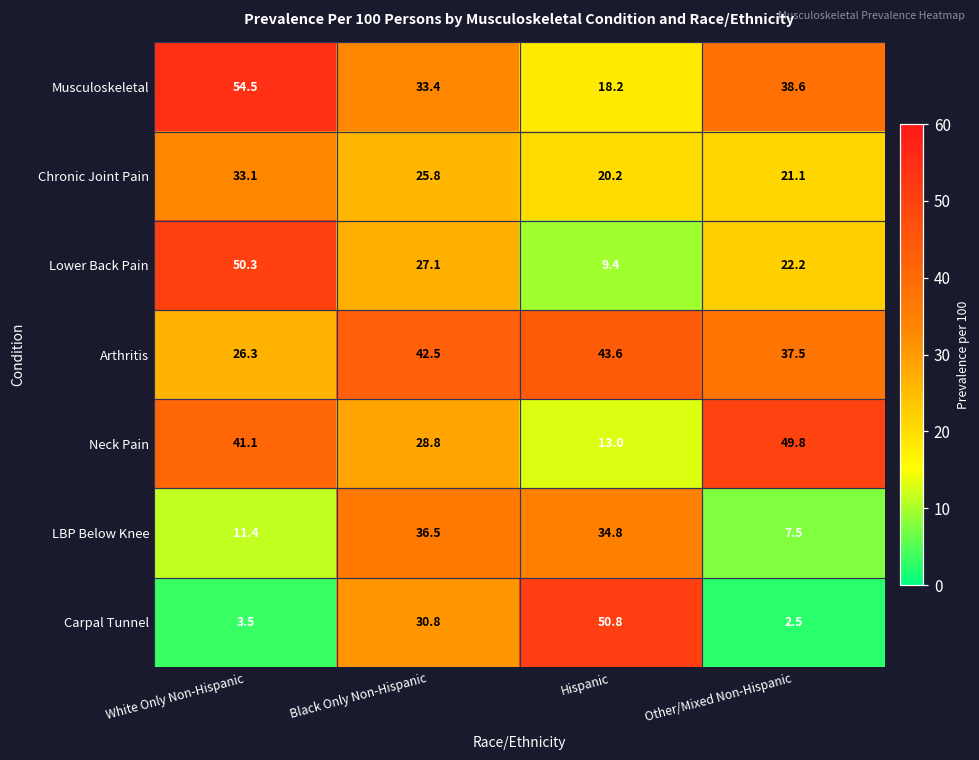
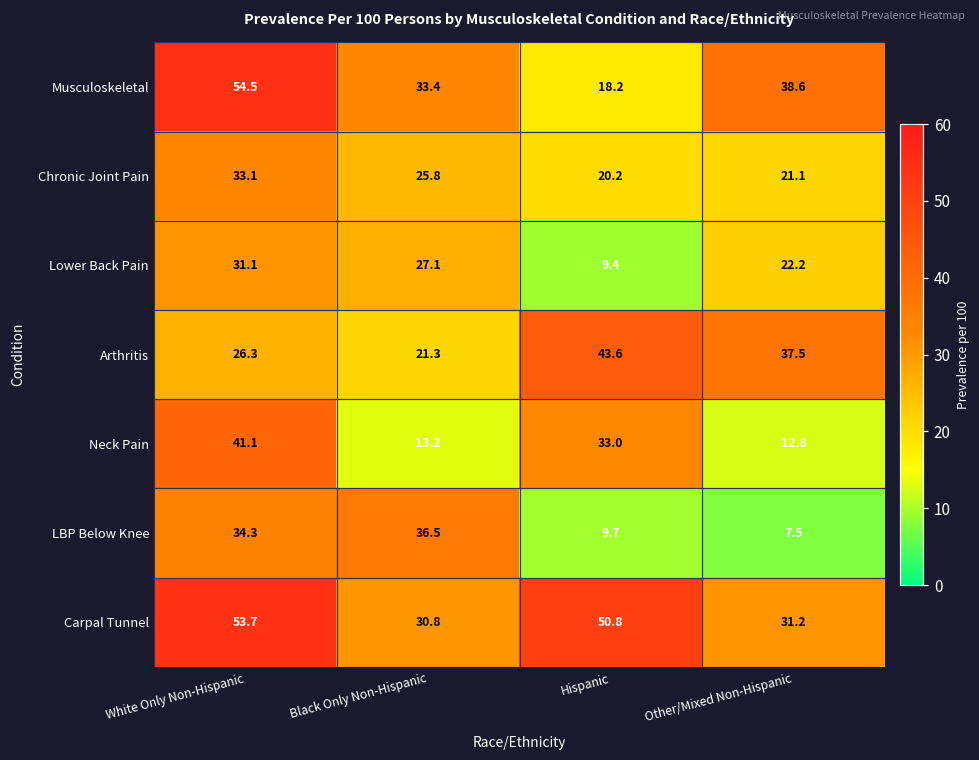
  {
    "Musculoskeletal": {
      "White Only Non-Hispanic": 54.5,
      "Black Only Non-Hispanic": 33.4,
      "Hispanic": 18.2,
      "Other/Mixed Non-Hispanic": 38.6
    },
    "Chronic Joint Pain": {
      "White Only Non-Hispanic": 33.1,
      "Black Only Non-Hispanic": 25.8,
      "Hispanic": 20.2,
      "Other/Mixed Non-Hispanic": 21.1
    },
    "Lower Back Pain": {
-     "White Only Non-Hispanic": 50.3,
+     "White Only Non-Hispanic": 31.1,
      "Black Only Non-Hispanic": 27.1,
      "Hispanic": 9.4,
      "Other/Mixed Non-Hispanic": 22.2
    },
    "Arthritis": {
      "White Only Non-Hispanic": 26.3,
-     "Black Only Non-Hispanic": 42.5,
+     "Black Only Non-Hispanic": 21.3,
      "Hispanic": 43.6,
      "Other/Mixed Non-Hispanic": 37.5
    },
    "Neck Pain": {
      "White Only Non-Hispanic": 41.1,
-     "Black Only Non-Hispanic": 28.8,
-     "Hispanic": 13.0,
-     "Other/Mixed Non-Hispanic": 49.8
+     "Black Only Non-Hispanic": 13.2,
+     "Hispanic": 33.0,
+     "Other/Mixed Non-Hispanic": 12.8
    },
    "LBP Below Knee": {
-     "White Only Non-Hispanic": 11.4,
+     "White Only Non-Hispanic": 34.3,
      "Black Only Non-Hispanic": 36.5,
-     "Hispanic": 34.8,
+     "Hispanic": 9.7,
      "Other/Mixed Non-Hispanic": 7.5
    },
    "Carpal Tunnel": {
-     "White Only Non-Hispanic": 3.5,
+     "White Only Non-Hispanic": 53.7,
      "Black Only Non-Hispanic": 30.8,
      "Hispanic": 50.8,
-     "Other/Mixed Non-Hispanic": 2.5
+     "Other/Mixed Non-Hispanic": 31.2
    }
  }
